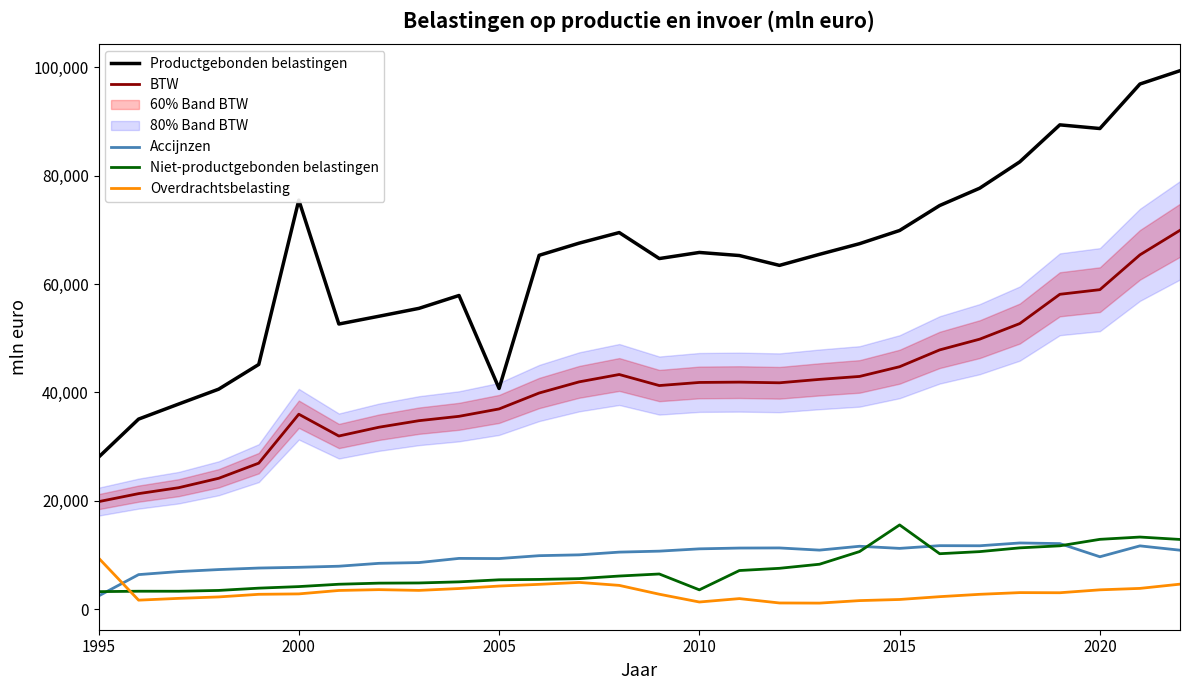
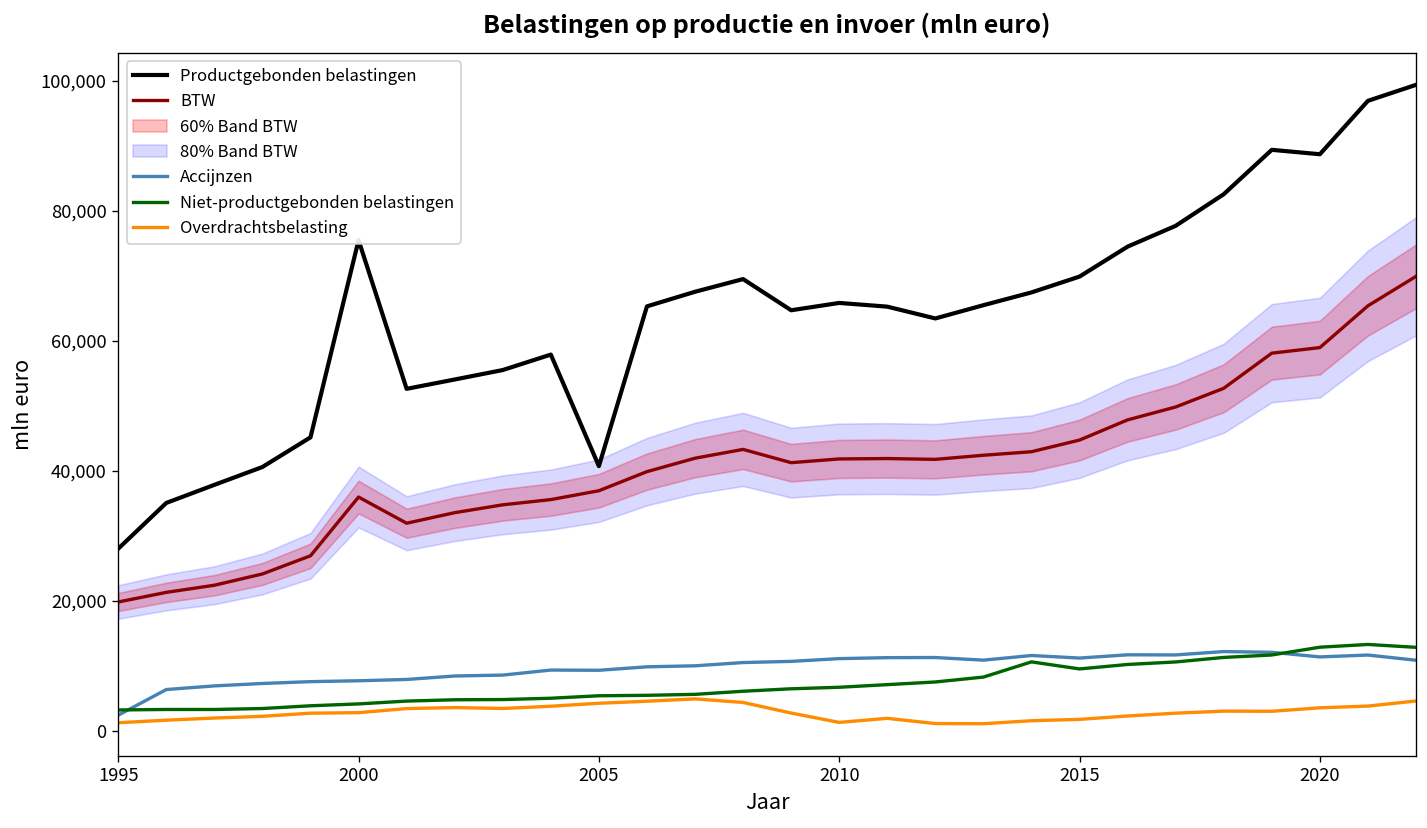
  {
    "Productgebonden belastingen": {
      "1995": "28,000",
      "2005": "41,000",
      "2010": "66,000",
      "2015": "70,000",
      "2020": "89,000"
    },
    "BTW": {
      "1995": "20,000",
      "2000": "36,000",
      "2005": "37,000",
      "2010": "42,000",
      "2015": "45,000",
      "2020": "59,000"
    },
    "Accijnzen": {
      "1995": "2,000",
      "2000": "8,000",
      "2005": "9,000",
      "2010": "11,000",
      "2015": "11,000",
-     "2020": "10,000"
+     "2020": "11,000"
    },
    "Niet-productgebonden belastingen": {
      "1995": "3,000",
      "2000": "4,000",
      "2005": "5,000",
-     "2010": "4,000",
-     "2015": "16,000",
+     "2010": "7,000",
+     "2015": "10,000",
      "2020": "13,000"
    },
    "Overdrachtsbelasting": {
-     "1995": "9,000",
+     "1995": "1,000",
      "2000": "3,000",
      "2005": "4,000",
      "2010": "1,000",
      "2015": "2,000",
      "2020": "4,000"
    }
  }
